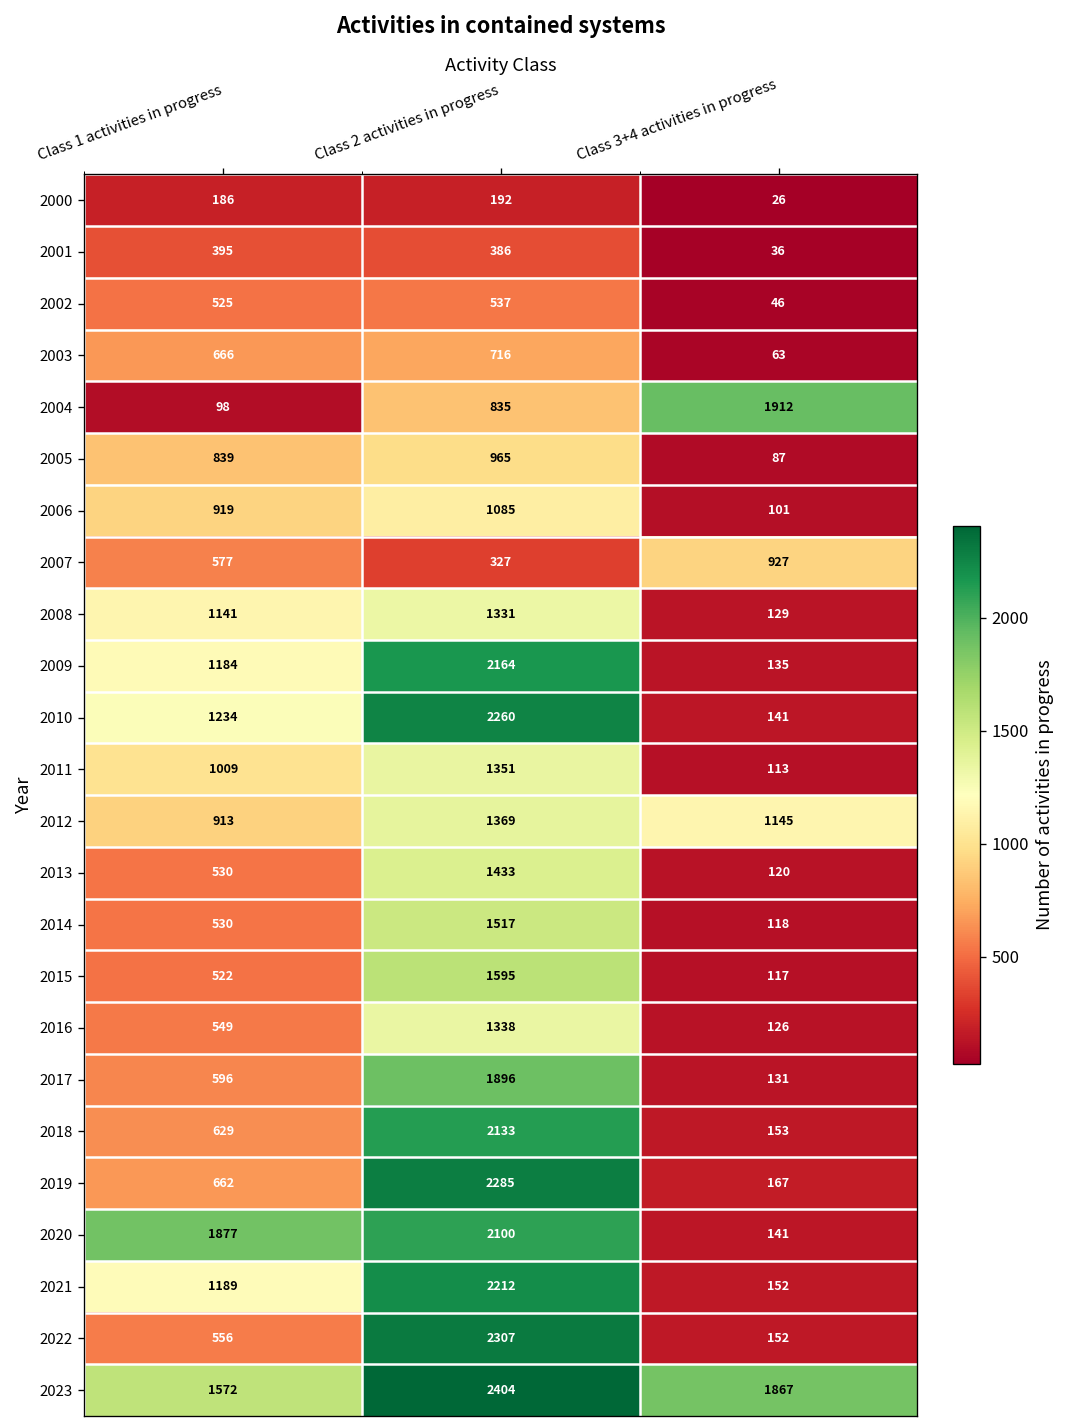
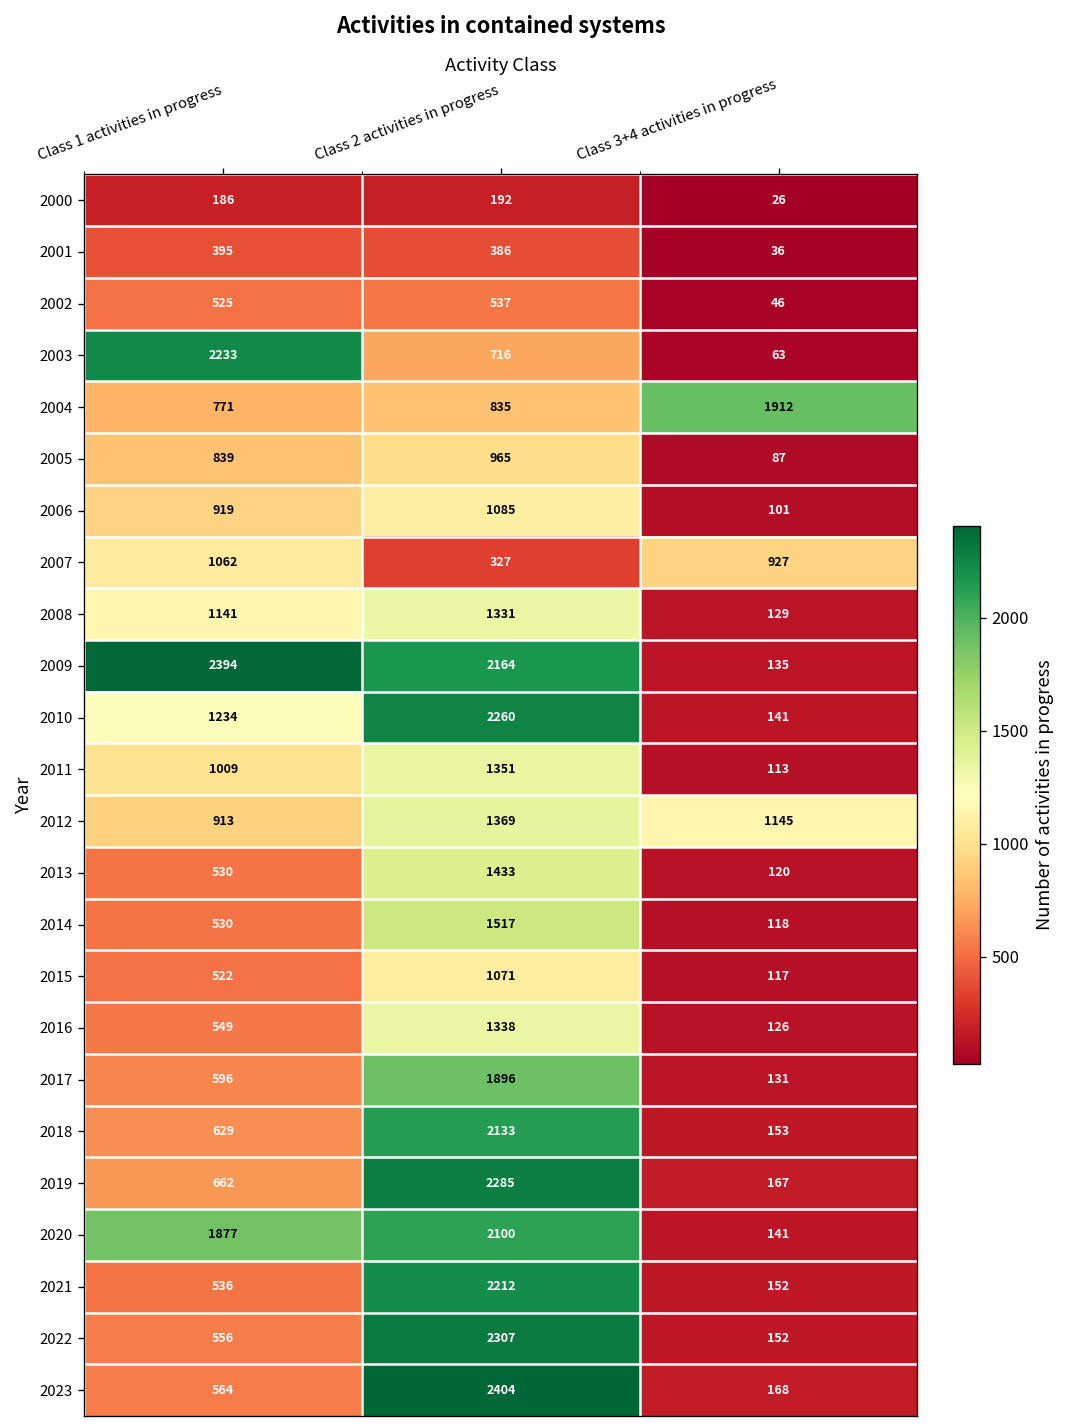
  {
    "2000": {
      "Class 1 activities in progress": 186,
      "Class 2 activities in progress": 192,
      "Class 3+4 activities in progress": 26
    },
    "2001": {
      "Class 1 activities in progress": 395,
      "Class 2 activities in progress": 386,
      "Class 3+4 activities in progress": 36
    },
    "2002": {
      "Class 1 activities in progress": 525,
      "Class 2 activities in progress": 537,
      "Class 3+4 activities in progress": 46
    },
    "2003": {
-     "Class 1 activities in progress": 666,
+     "Class 1 activities in progress": 2233,
      "Class 2 activities in progress": 716,
      "Class 3+4 activities in progress": 63
    },
    "2004": {
-     "Class 1 activities in progress": 98,
+     "Class 1 activities in progress": 771,
      "Class 2 activities in progress": 835,
      "Class 3+4 activities in progress": 1912
    },
    "2005": {
      "Class 1 activities in progress": 839,
      "Class 2 activities in progress": 965,
      "Class 3+4 activities in progress": 87
    },
    "2006": {
      "Class 1 activities in progress": 919,
      "Class 2 activities in progress": 1085,
      "Class 3+4 activities in progress": 101
    },
    "2007": {
-     "Class 1 activities in progress": 577,
+     "Class 1 activities in progress": 1062,
      "Class 2 activities in progress": 327,
      "Class 3+4 activities in progress": 927
    },
    "2008": {
      "Class 1 activities in progress": 1141,
      "Class 2 activities in progress": 1331,
      "Class 3+4 activities in progress": 129
    },
    "2009": {
-     "Class 1 activities in progress": 1184,
+     "Class 1 activities in progress": 2394,
      "Class 2 activities in progress": 2164,
      "Class 3+4 activities in progress": 135
    },
    "2010": {
      "Class 1 activities in progress": 1234,
      "Class 2 activities in progress": 2260,
      "Class 3+4 activities in progress": 141
    },
    "2011": {
      "Class 1 activities in progress": 1009,
      "Class 2 activities in progress": 1351,
      "Class 3+4 activities in progress": 113
    },
    "2012": {
      "Class 1 activities in progress": 913,
      "Class 2 activities in progress": 1369,
      "Class 3+4 activities in progress": 1145
    },
    "2013": {
      "Class 1 activities in progress": 530,
      "Class 2 activities in progress": 1433,
      "Class 3+4 activities in progress": 120
    },
    "2014": {
      "Class 1 activities in progress": 530,
      "Class 2 activities in progress": 1517,
      "Class 3+4 activities in progress": 118
    },
    "2015": {
      "Class 1 activities in progress": 522,
-     "Class 2 activities in progress": 1595,
+     "Class 2 activities in progress": 1071,
      "Class 3+4 activities in progress": 117
    },
    "2016": {
      "Class 1 activities in progress": 549,
      "Class 2 activities in progress": 1338,
      "Class 3+4 activities in progress": 126
    },
    "2017": {
      "Class 1 activities in progress": 596,
      "Class 2 activities in progress": 1896,
      "Class 3+4 activities in progress": 131
    },
    "2018": {
      "Class 1 activities in progress": 629,
      "Class 2 activities in progress": 2133,
      "Class 3+4 activities in progress": 153
    },
    "2019": {
      "Class 1 activities in progress": 662,
      "Class 2 activities in progress": 2285,
      "Class 3+4 activities in progress": 167
    },
    "2020": {
      "Class 1 activities in progress": 1877,
      "Class 2 activities in progress": 2100,
      "Class 3+4 activities in progress": 141
    },
    "2021": {
-     "Class 1 activities in progress": 1189,
+     "Class 1 activities in progress": 536,
      "Class 2 activities in progress": 2212,
      "Class 3+4 activities in progress": 152
    },
    "2022": {
      "Class 1 activities in progress": 556,
      "Class 2 activities in progress": 2307,
      "Class 3+4 activities in progress": 152
    },
    "2023": {
-     "Class 1 activities in progress": 1572,
+     "Class 1 activities in progress": 564,
      "Class 2 activities in progress": 2404,
-     "Class 3+4 activities in progress": 1867
+     "Class 3+4 activities in progress": 168
    }
  }
